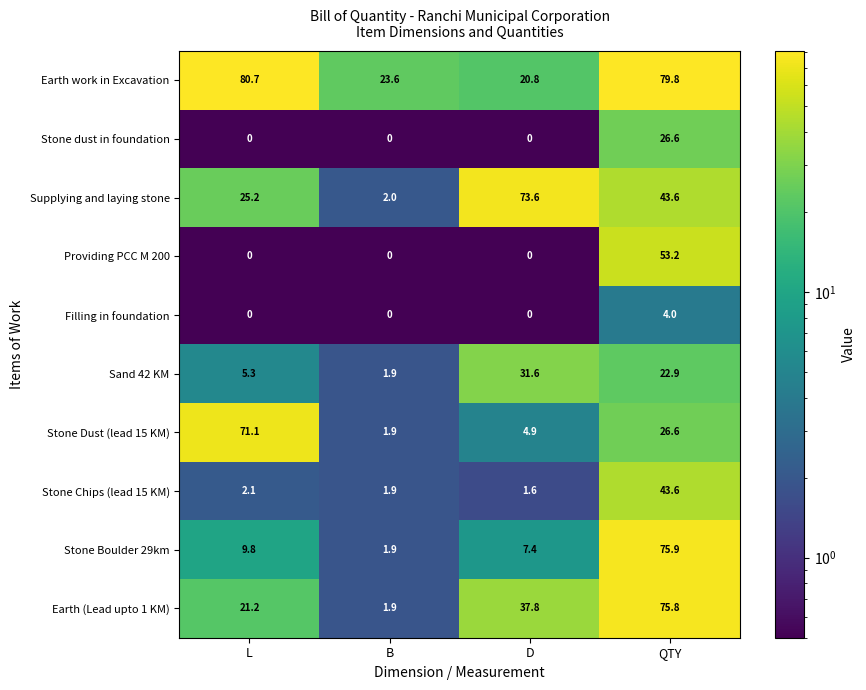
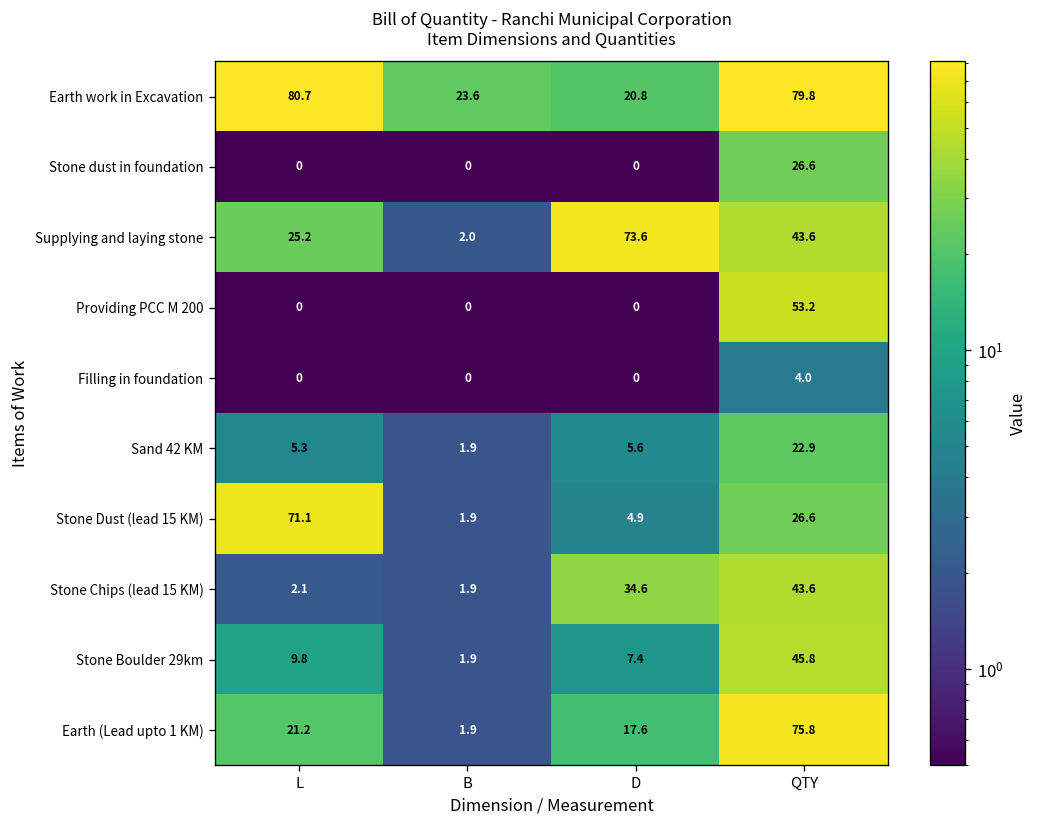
  {
    "Earth work in Excavation": {
      "L": 80.7,
      "B": 23.6,
      "D": 20.8,
      "QTY": 79.8
    },
    "Stone dust in foundation": {
      "L": 0,
      "B": 0,
      "D": 0,
      "QTY": 26.6
    },
    "Supplying and laying stone": {
      "L": 25.2,
      "B": 2.0,
      "D": 73.6,
      "QTY": 43.6
    },
    "Providing PCC M 200": {
      "L": 0,
      "B": 0,
      "D": 0,
      "QTY": 53.2
    },
    "Filling in foundation": {
      "L": 0,
      "B": 0,
      "D": 0,
      "QTY": 4.0
    },
    "Sand 42 KM": {
      "L": 5.3,
      "B": 1.9,
-     "D": 31.6,
+     "D": 5.6,
      "QTY": 22.9
    },
    "Stone Dust (lead 15 KM)": {
      "L": 71.1,
      "B": 1.9,
      "D": 4.9,
      "QTY": 26.6
    },
    "Stone Chips (lead 15 KM)": {
      "L": 2.1,
      "B": 1.9,
-     "D": 1.6,
+     "D": 34.6,
      "QTY": 43.6
    },
    "Stone Boulder 29km": {
      "L": 9.8,
      "B": 1.9,
      "D": 7.4,
-     "QTY": 75.9
+     "QTY": 45.8
    },
    "Earth (Lead upto 1 KM)": {
      "L": 21.2,
      "B": 1.9,
-     "D": 37.8,
+     "D": 17.6,
      "QTY": 75.8
    }
  }
